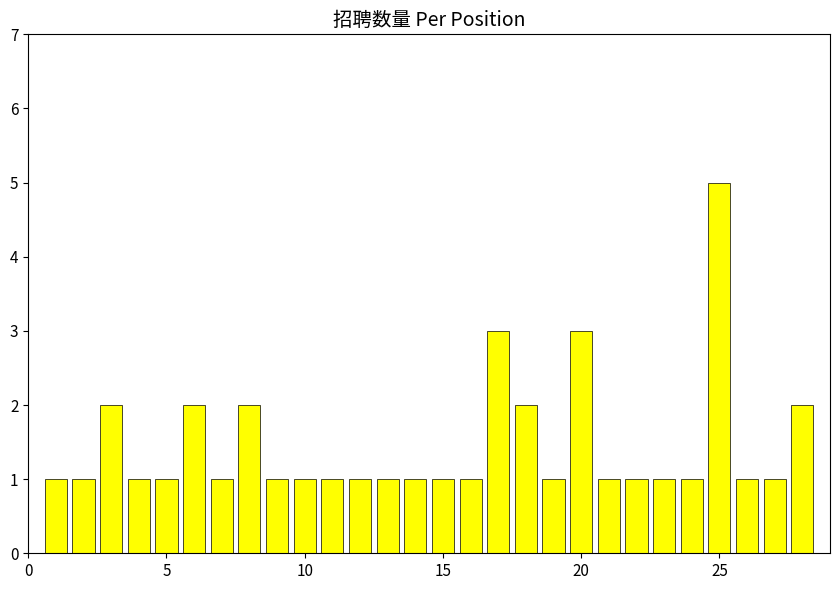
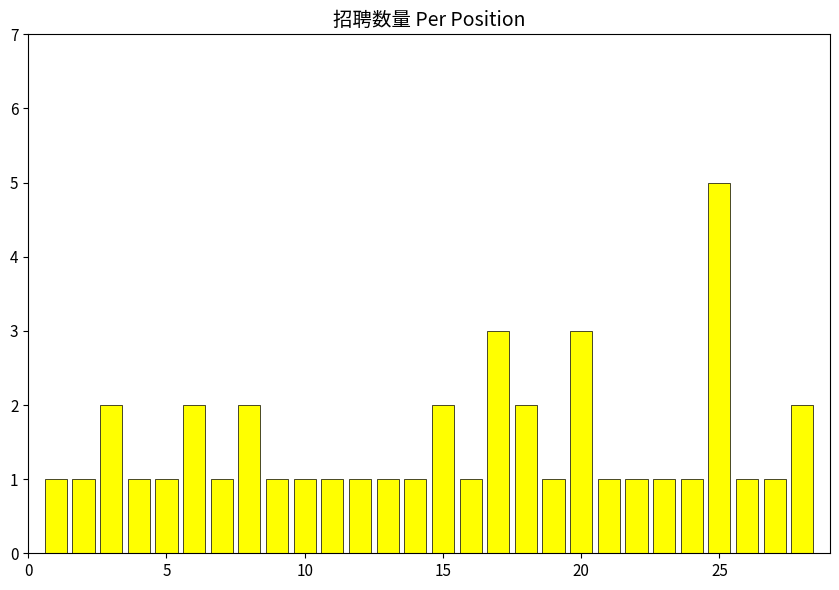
  {
    "5": 1,
    "10": 1,
-   "15": 1,
+   "15": 2,
    "20": 3,
    "25": 5
  }
